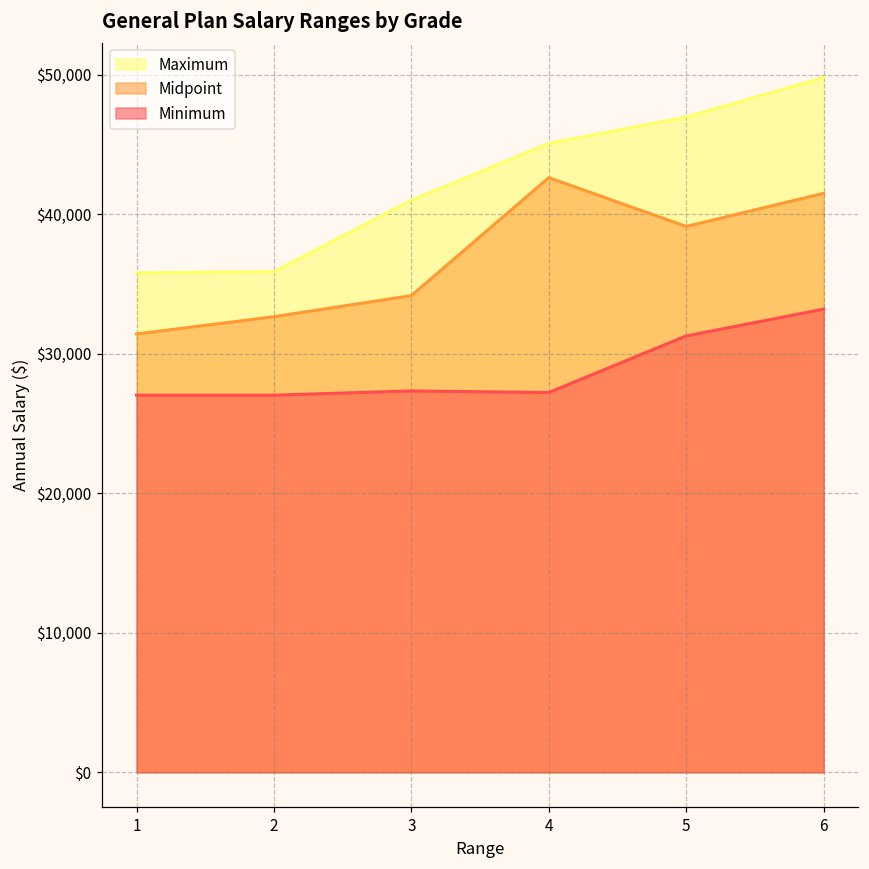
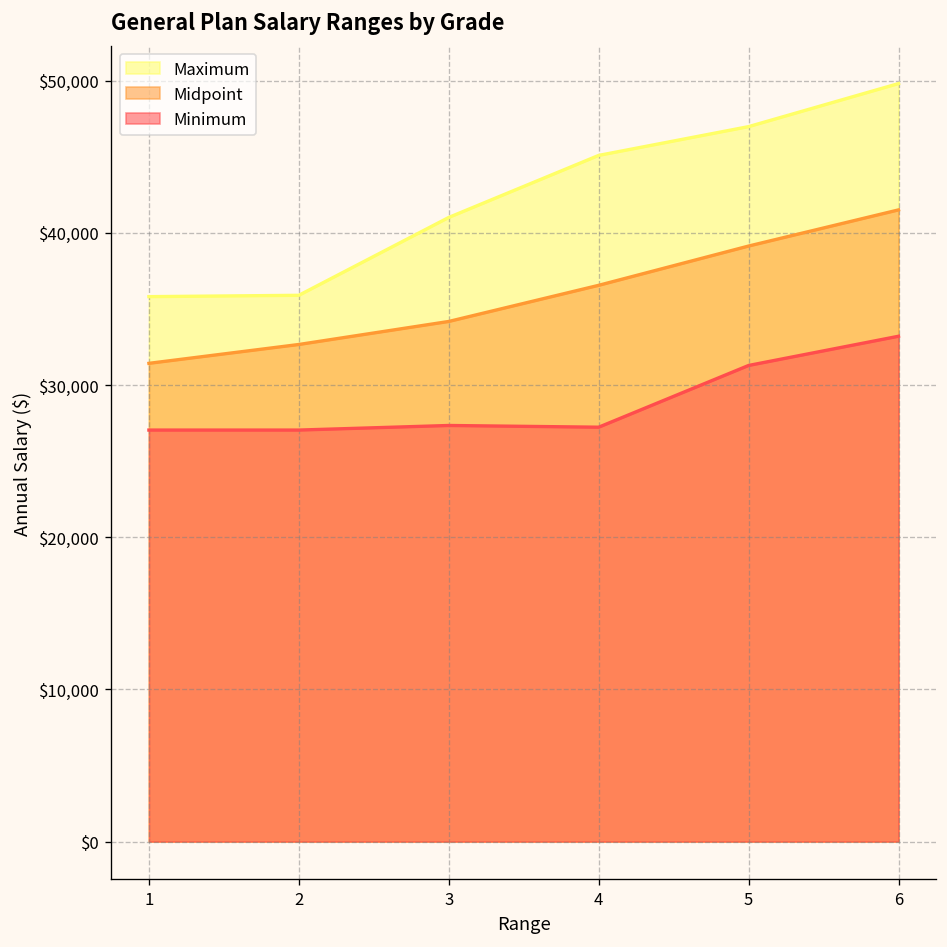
  {
    "Maximum": {
      "1": "$35,800",
      "2": "$35,900",
      "3": "$41,000",
      "4": "$45,100",
      "5": "$47,000",
      "6": "$49,800"
    },
    "Midpoint": {
      "1": "$31,400",
      "2": "$32,700",
      "3": "$34,200",
-     "4": "$42,600",
+     "4": "$36,600",
      "5": "$39,100",
      "6": "$41,500"
    },
    "Minimum": {
      "1": "$27,000",
      "2": "$27,000",
      "3": "$27,300",
      "4": "$27,200",
      "5": "$31,300",
      "6": "$33,200"
    }
  }
